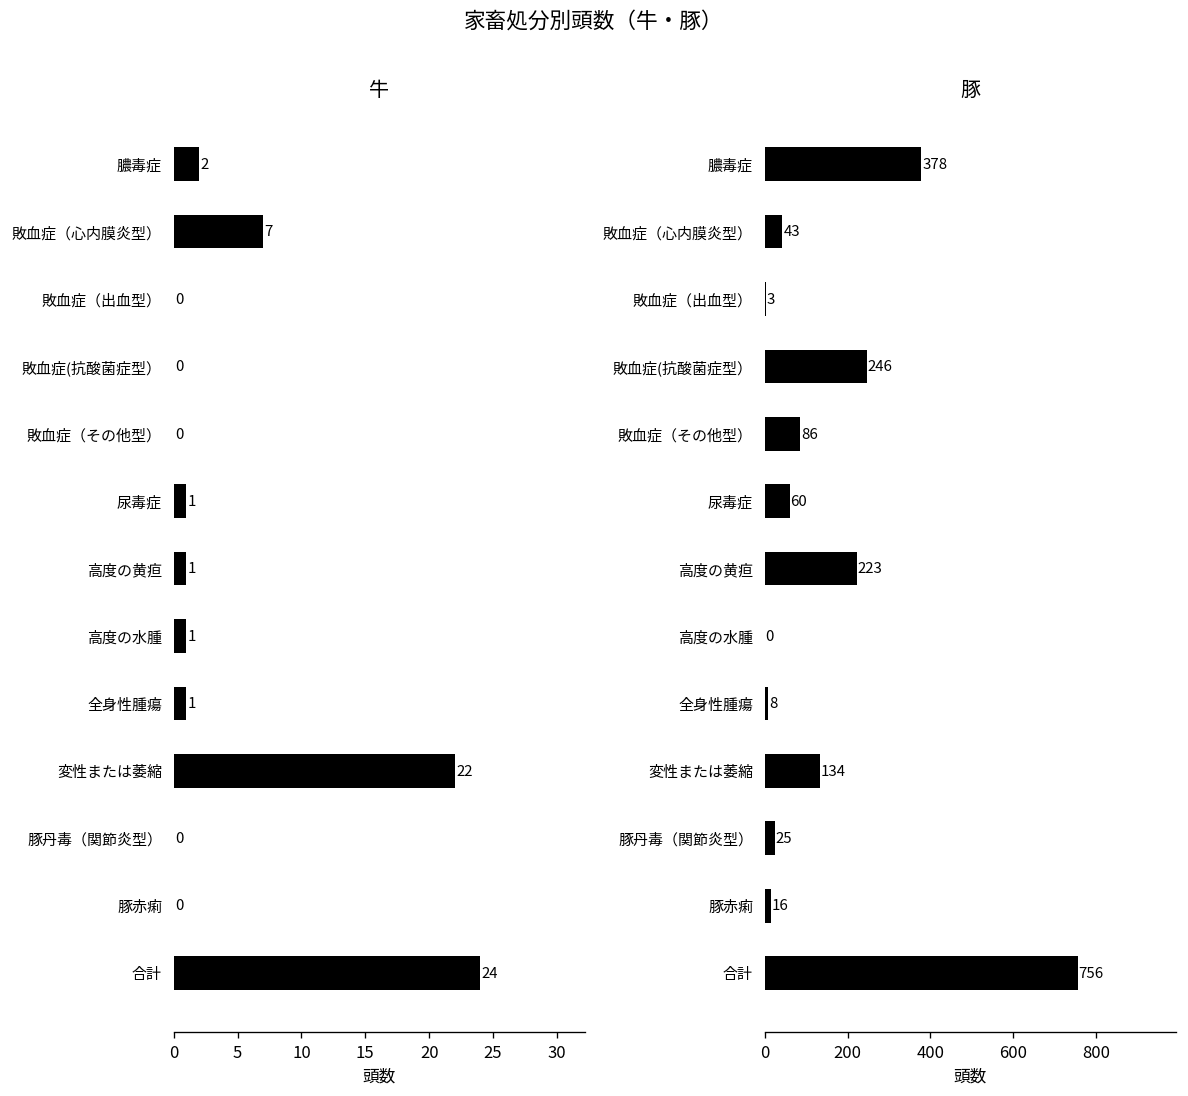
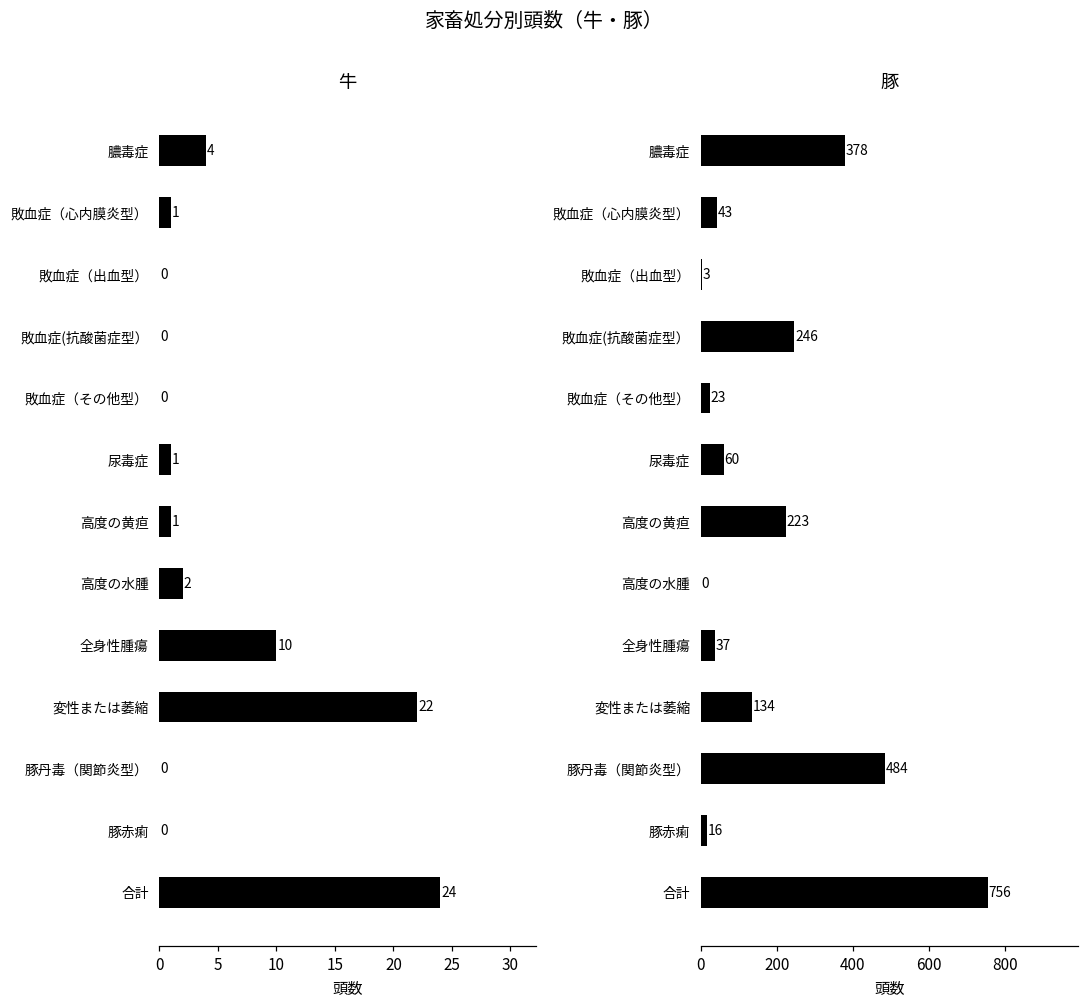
  {
    "牛": {
-     "膿毒症": 2,
-     "敗血症（心内膜炎型）": 7,
+     "膿毒症": 4,
+     "敗血症（心内膜炎型）": 1,
      "敗血症（出血型）": 0,
      "敗血症(抗酸菌症型）": 0,
      "敗血症（その他型）": 0,
      "尿毒症": 1,
      "高度の黄疸": 1,
-     "高度の水腫": 1,
-     "全身性腫瘍": 1,
+     "高度の水腫": 2,
+     "全身性腫瘍": 10,
      "変性または萎縮": 22,
      "豚丹毒（関節炎型）": 0,
      "豚赤痢": 0,
      "合計": 24
    },
    "豚": {
      "膿毒症": 378,
      "敗血症（心内膜炎型）": 43,
      "敗血症（出血型）": 3,
      "敗血症(抗酸菌症型）": 246,
-     "敗血症（その他型）": 86,
+     "敗血症（その他型）": 23,
      "尿毒症": 60,
      "高度の黄疸": 223,
      "高度の水腫": 0,
-     "全身性腫瘍": 8,
+     "全身性腫瘍": 37,
      "変性または萎縮": 134,
-     "豚丹毒（関節炎型）": 25,
+     "豚丹毒（関節炎型）": 484,
      "豚赤痢": 16,
      "合計": 756
    }
  }
